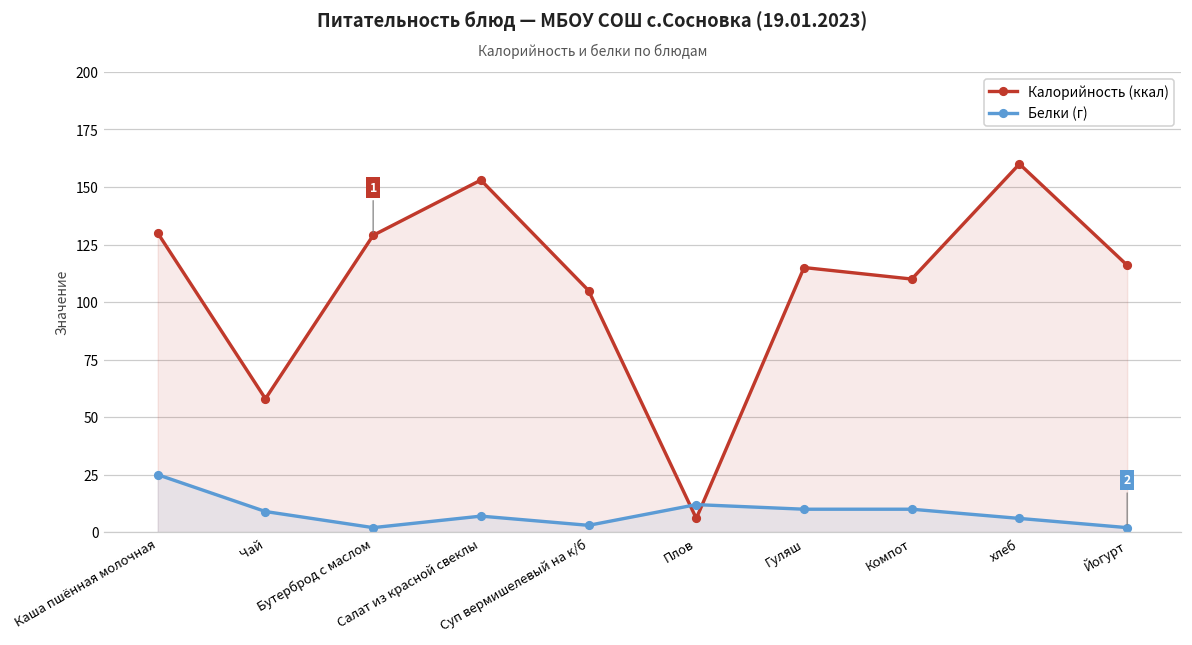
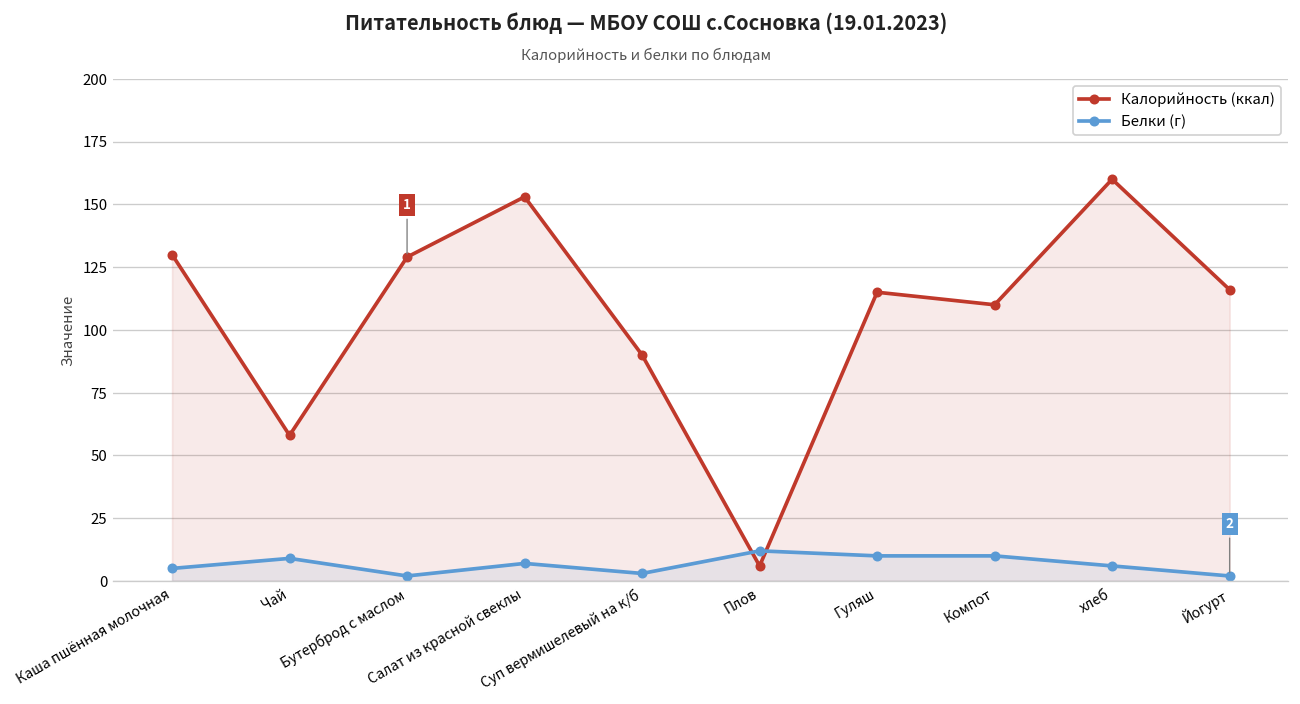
  {
    "Калорийность (ккал)": {
      "Каша пшённая молочная": 130,
      "Чай": 58,
      "Бутерброд с маслом": 129,
      "Салат из красной свеклы": 153,
-     "Суп вермишелевый на к/б": 105,
+     "Суп вермишелевый на к/б": 90,
      "Плов": 6,
      "Гуляш": 115,
      "Компот": 110,
      "хлеб": 160,
      "Йогурт": 116
    },
    "Белки (г)": {
-     "Каша пшённая молочная": 25,
+     "Каша пшённая молочная": 5,
      "Чай": 9,
      "Бутерброд с маслом": 2,
      "Салат из красной свеклы": 7,
      "Суп вермишелевый на к/б": 3,
      "Плов": 12,
      "Гуляш": 10,
      "Компот": 10,
      "хлеб": 6
    }
  }
